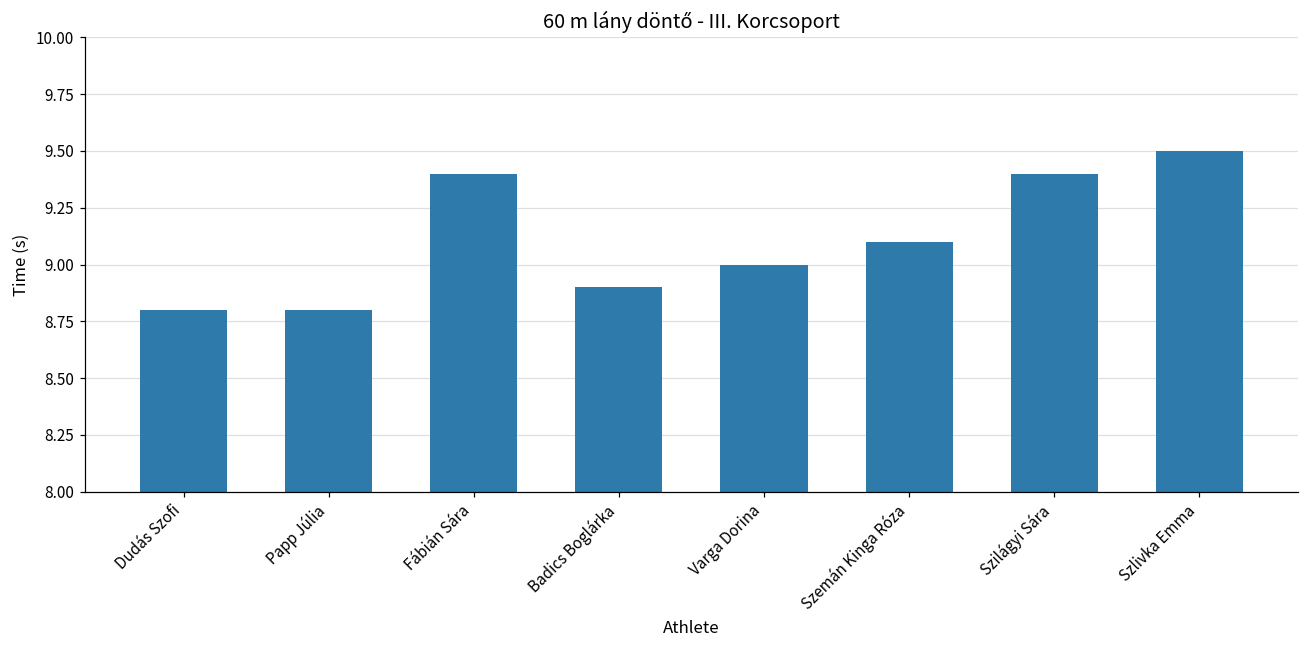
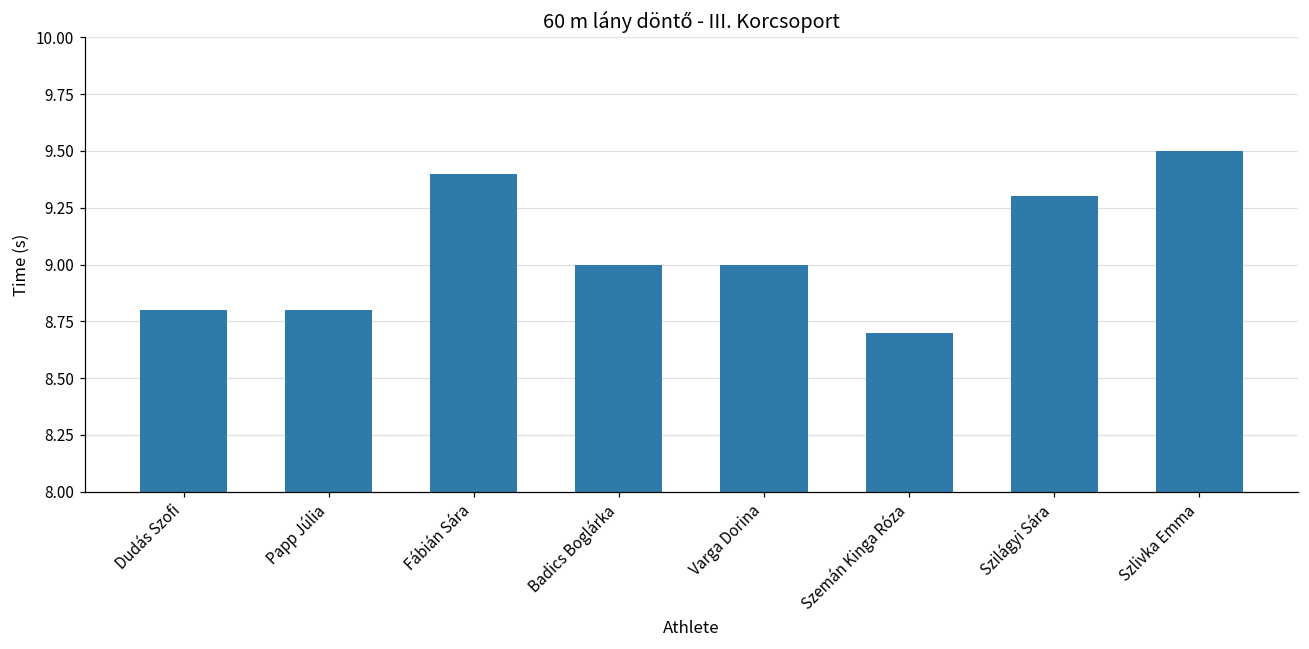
  {
    "Dudás Szofi": 8.8,
    "Papp Júlia": 8.8,
    "Fábián Sára": 9.4,
-   "Badics Boglárka": 8.9,
+   "Badics Boglárka": 9.0,
    "Varga Dorina": 9.0,
-   "Szemán Kinga Róza": 9.1,
-   "Szilágyi Sára": 9.4,
+   "Szemán Kinga Róza": 8.7,
+   "Szilágyi Sára": 9.3,
    "Szlivka Emma": 9.5
  }
